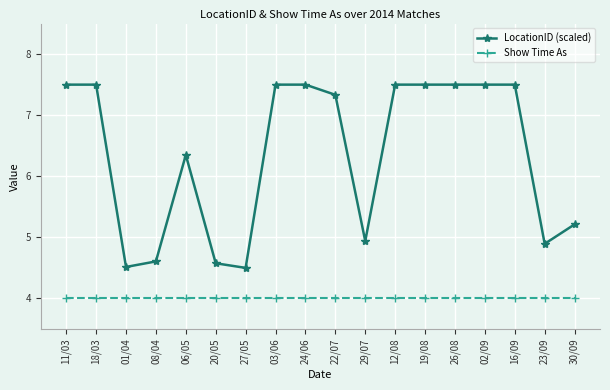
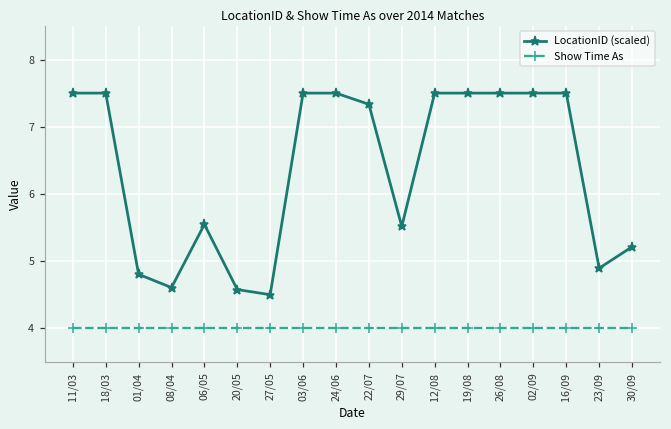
  {
    "LocationID (scaled)": {
      "11/03": 7.5,
      "18/03": 7.5,
-     "01/04": 4.5,
+     "01/04": 4.8,
      "08/04": 4.6,
-     "06/05": 6.3,
+     "06/05": 5.5,
      "20/05": 4.6,
      "27/05": 4.5,
      "03/06": 7.5,
      "24/06": 7.5,
      "22/07": 7.3,
-     "29/07": 4.9,
+     "29/07": 5.5,
      "12/08": 7.5,
      "19/08": 7.5,
      "26/08": 7.5,
      "02/09": 7.5,
      "16/09": 7.5,
      "23/09": 4.9,
      "30/09": 5.2
    },
    "Show Time As": {
      "11/03": 4.0,
      "18/03": 4.0,
      "01/04": 4.0,
      "08/04": 4.0,
      "06/05": 4.0,
      "20/05": 4.0,
      "27/05": 4.0,
      "03/06": 4.0,
      "24/06": 4.0,
      "22/07": 4.0,
      "29/07": 4.0,
      "12/08": 4.0,
      "19/08": 4.0,
      "26/08": 4.0,
      "02/09": 4.0,
      "16/09": 4.0,
      "23/09": 4.0,
      "30/09": 4.0
    }
  }
